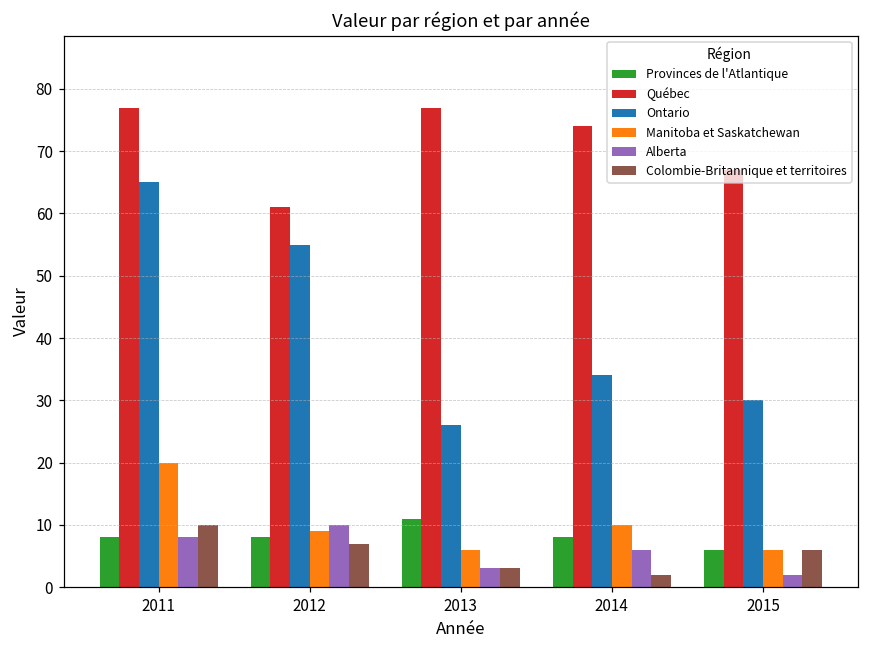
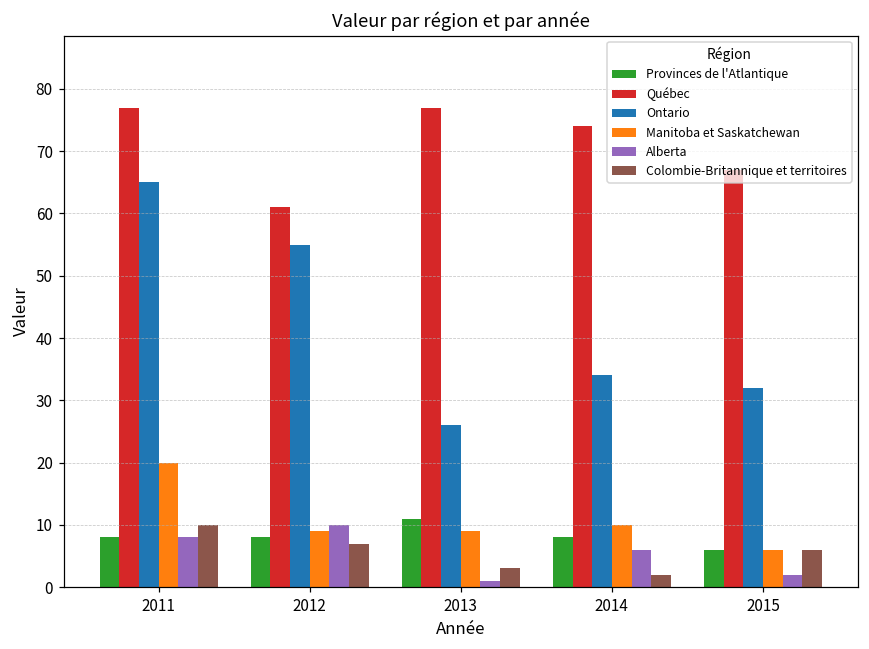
  {
    "Provinces de l'Atlantique": {
      "2011": 8,
      "2012": 8,
      "2013": 11,
      "2014": 8,
      "2015": 6
    },
    "Québec": {
      "2011": 77,
      "2012": 61,
      "2013": 77,
      "2014": 74
    },
    "Ontario": {
      "2011": 65,
      "2012": 55,
      "2013": 26,
      "2014": 34,
-     "2015": 30
+     "2015": 32
    },
    "Manitoba et Saskatchewan": {
      "2011": 20,
      "2012": 9,
-     "2013": 6,
+     "2013": 9,
      "2014": 10,
      "2015": 6
    },
    "Alberta": {
      "2011": 8,
      "2012": 10,
-     "2013": 3,
+     "2013": 1,
      "2014": 6,
      "2015": 2
    },
    "Colombie-Britannique et territoires": {
      "2011": 10,
      "2012": 7,
      "2013": 3,
      "2014": 2,
      "2015": 6
    }
  }
